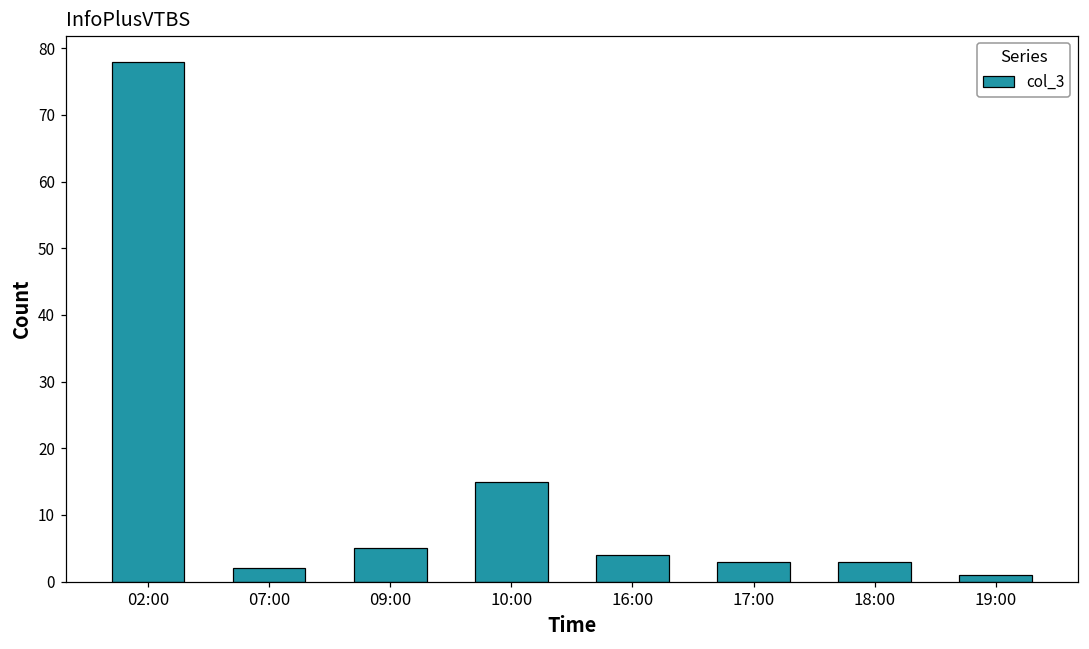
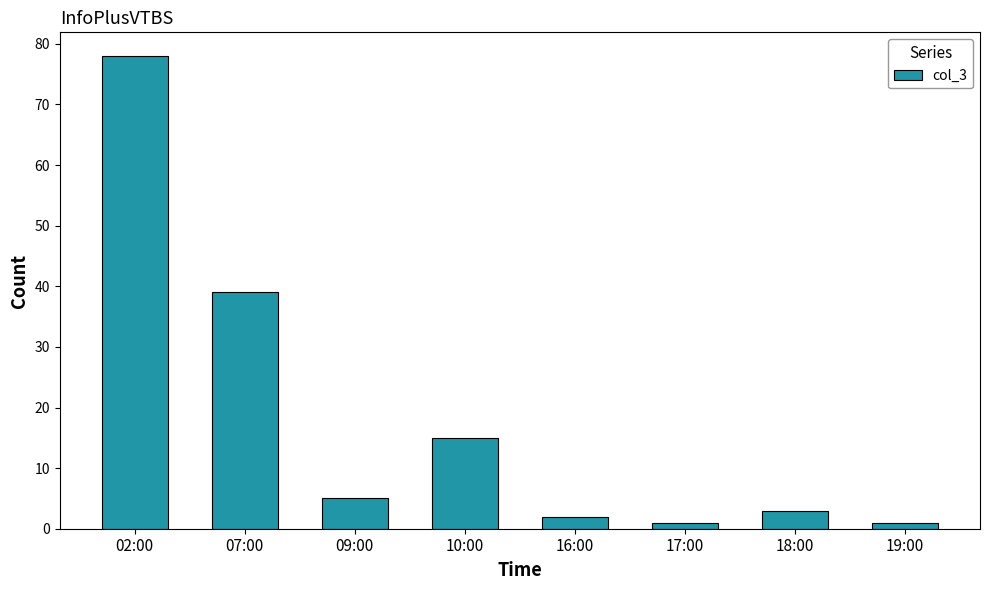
  {
    "02:00": 78,
-   "07:00": 2,
+   "07:00": 39,
    "09:00": 5,
    "10:00": 15,
-   "16:00": 4,
-   "17:00": 3,
+   "16:00": 2,
+   "17:00": 1,
    "18:00": 3,
    "19:00": 1
  }
